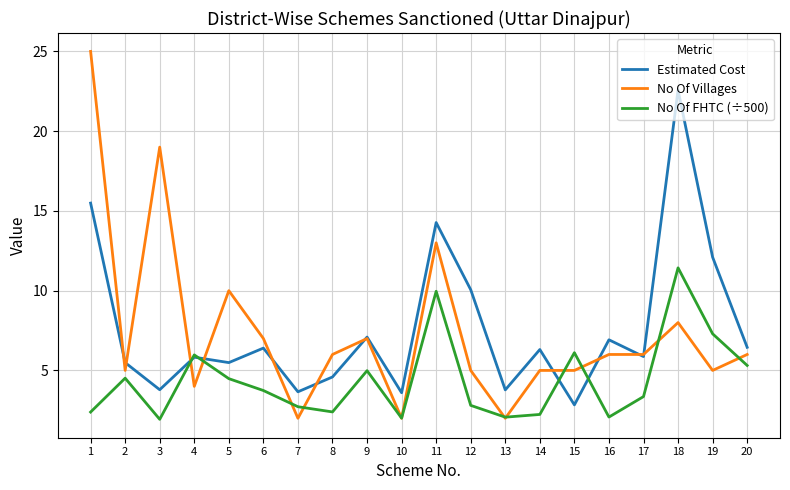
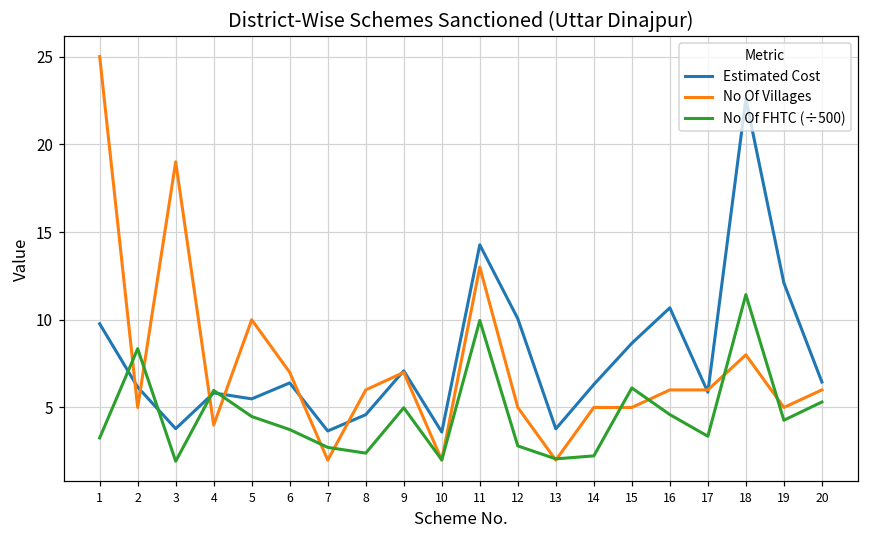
  {
    "Estimated Cost": {
-     "1": 15.5,
-     "2": 5.5,
+     "1": 9.8,
+     "2": 6.2,
      "3": 3.8,
      "5": 5.5,
      "6": 6.4,
      "7": 3.7,
      "8": 4.6,
      "10": 3.6,
      "11": 14.3,
      "12": 10.1,
      "13": 3.8,
      "14": 6.3,
-     "15": 2.8,
-     "16": 6.9,
+     "15": 8.7,
+     "16": 10.7,
      "19": 12.1,
      "20": 6.5
    },
    "No Of Villages": {
      "1": 25.0,
      "2": 5.0,
      "3": 19.0,
      "4": 4.0,
      "5": 10.0,
      "6": 7.0,
      "7": 2.0,
      "8": 6.0,
      "11": 13.0,
      "12": 5.0,
      "14": 5.0,
      "15": 5.0,
      "16": 6.0,
      "18": 8.0,
      "19": 5.0,
      "20": 6.0
    },
    "No Of FHTC (÷500)": {
-     "1": 2.4,
-     "2": 4.5,
+     "1": 3.3,
+     "2": 8.3,
      "3": 1.9,
      "5": 4.5,
      "6": 3.7,
      "7": 2.7,
      "8": 2.4,
      "9": 5.0,
      "11": 10.0,
      "12": 2.8,
      "14": 2.2,
      "15": 6.1,
-     "16": 2.1,
+     "16": 4.6,
      "17": 3.4,
      "18": 11.4,
-     "19": 7.3,
+     "19": 4.3,
      "20": 5.3
    }
  }
